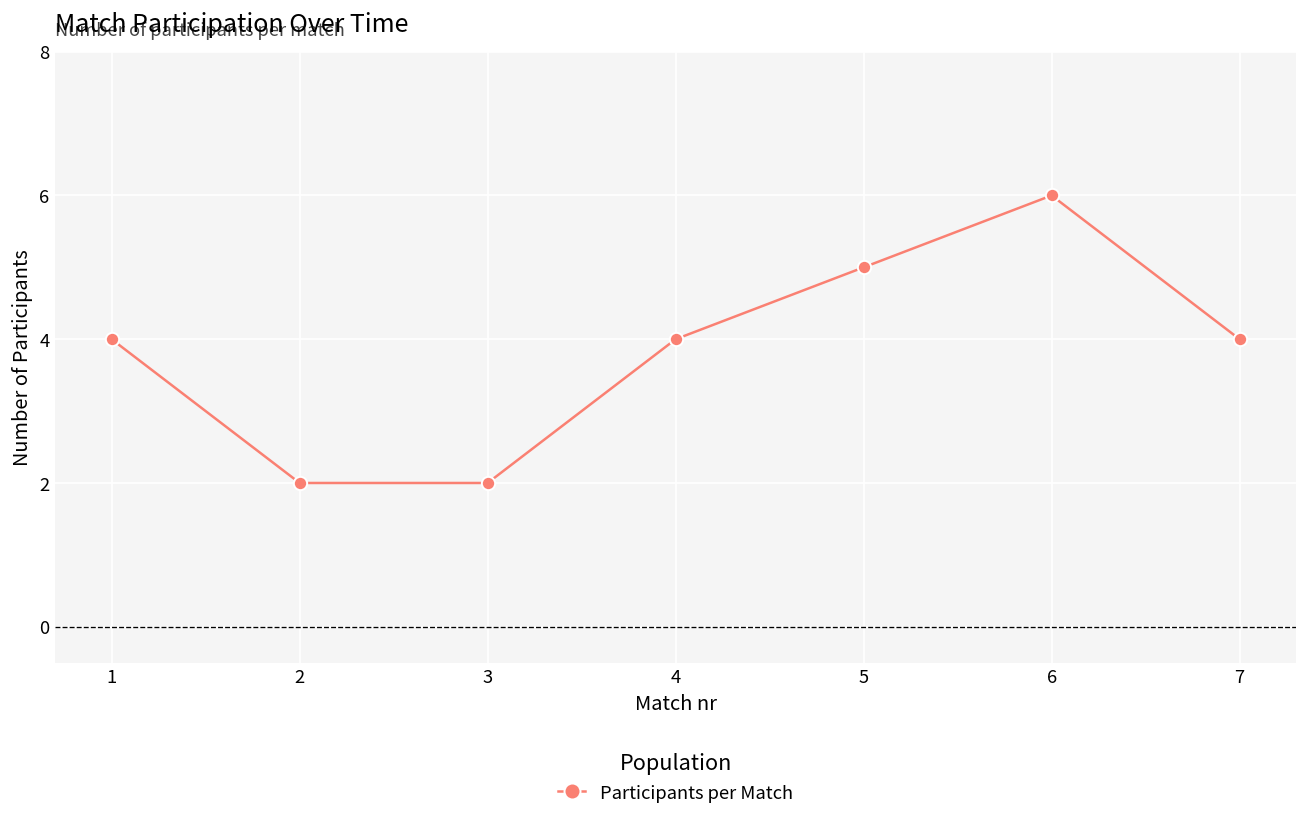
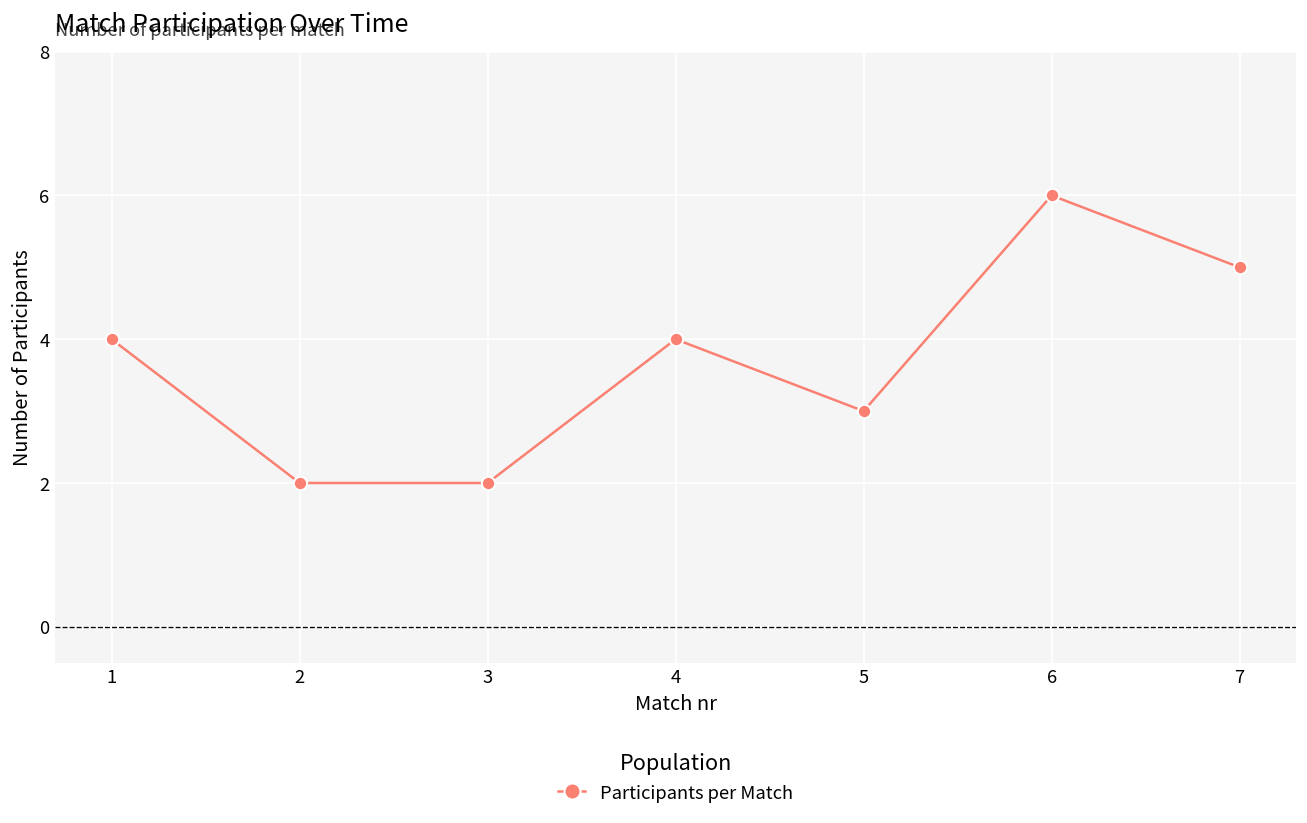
  {
    "1": 4,
    "2": 2,
    "3": 2,
    "4": 4,
-   "5": 5,
+   "5": 3,
    "6": 6,
-   "7": 4
+   "7": 5
  }
